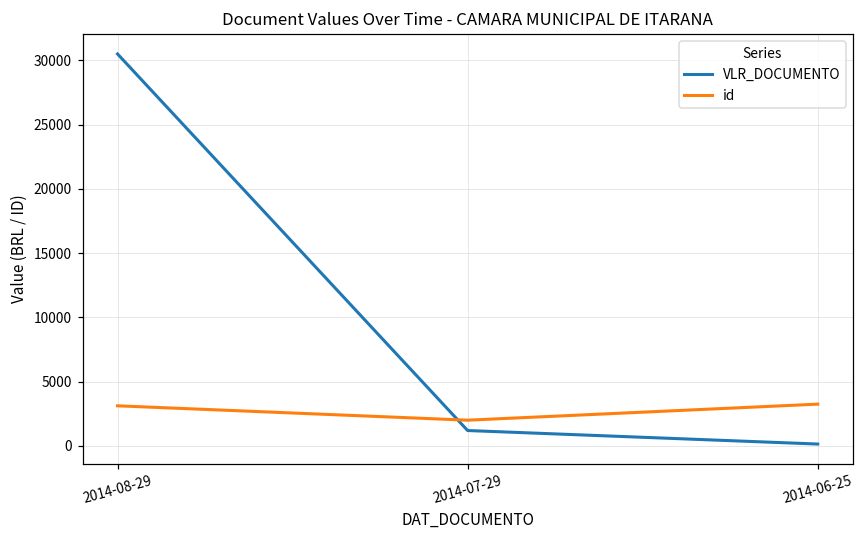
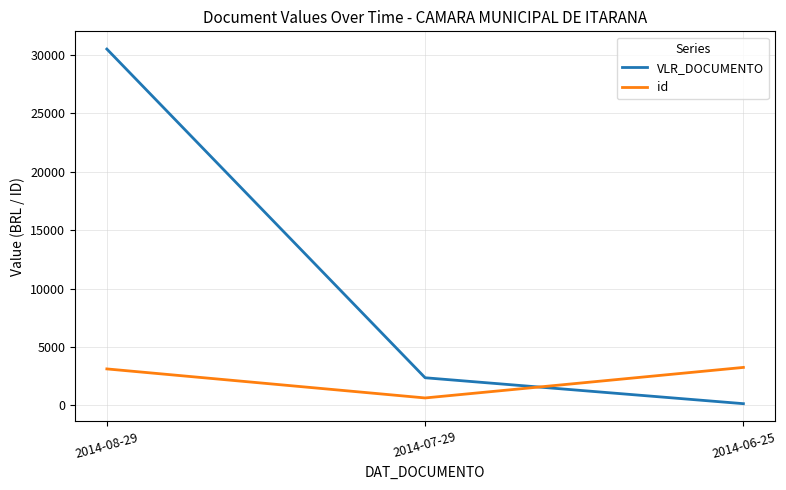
  {
    "VLR_DOCUMENTO": {
      "2014-08-29": 30500,
-     "2014-07-29": 1200,
+     "2014-07-29": 2400,
      "2014-06-25": 200
    },
    "id": {
      "2014-08-29": 3100,
-     "2014-07-29": 2000,
+     "2014-07-29": 600,
      "2014-06-25": 3300
    }
  }
